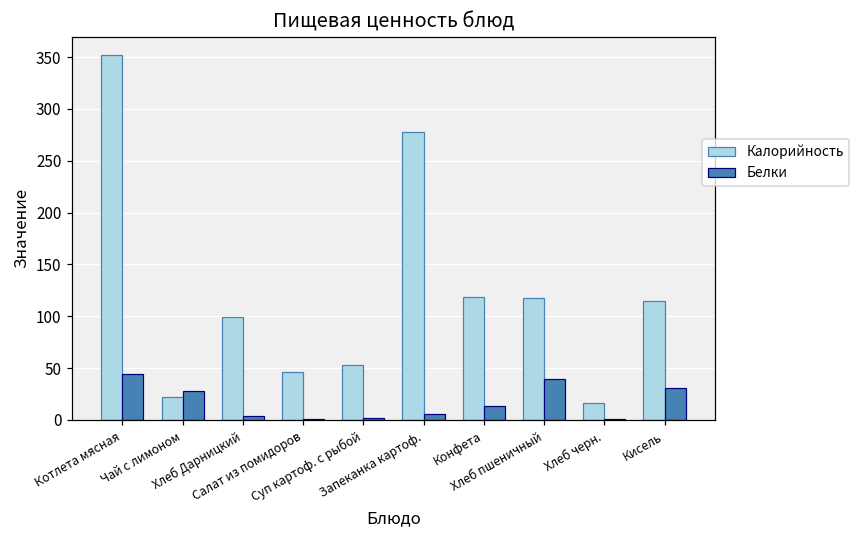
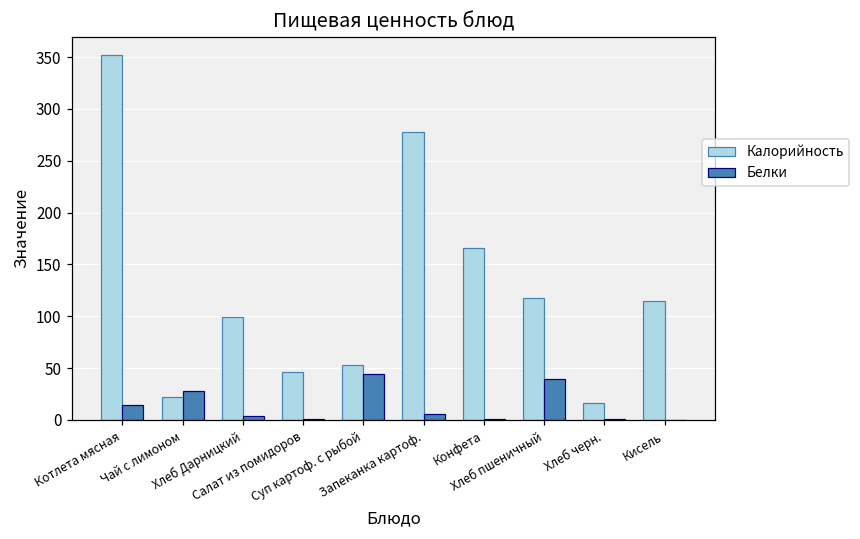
  {
    "Калорийность": {
      "Котлета мясная": 350,
      "Чай с лимоном": 20,
      "Хлеб Дарницкий": 100,
      "Салат из помидоров": 50,
      "Суп картоф. с рыбой": 50,
      "Запеканка картоф.": 280,
-     "Конфета": 120,
+     "Конфета": 170,
      "Хлеб пшеничный": 120,
      "Хлеб черн.": 20,
      "Кисель": 110
    },
    "Белки": {
-     "Котлета мясная": 40,
+     "Котлета мясная": 10,
      "Чай с лимоном": 30,
      "Хлеб Дарницкий": 0,
-     "Суп картоф. с рыбой": 0,
+     "Суп картоф. с рыбой": 40,
      "Запеканка картоф.": 10,
-     "Конфета": 10,
+     "Конфета": 0,
      "Хлеб пшеничный": 40,
-     "Кисель": 30
+     "Кисель": 0
    }
  }
